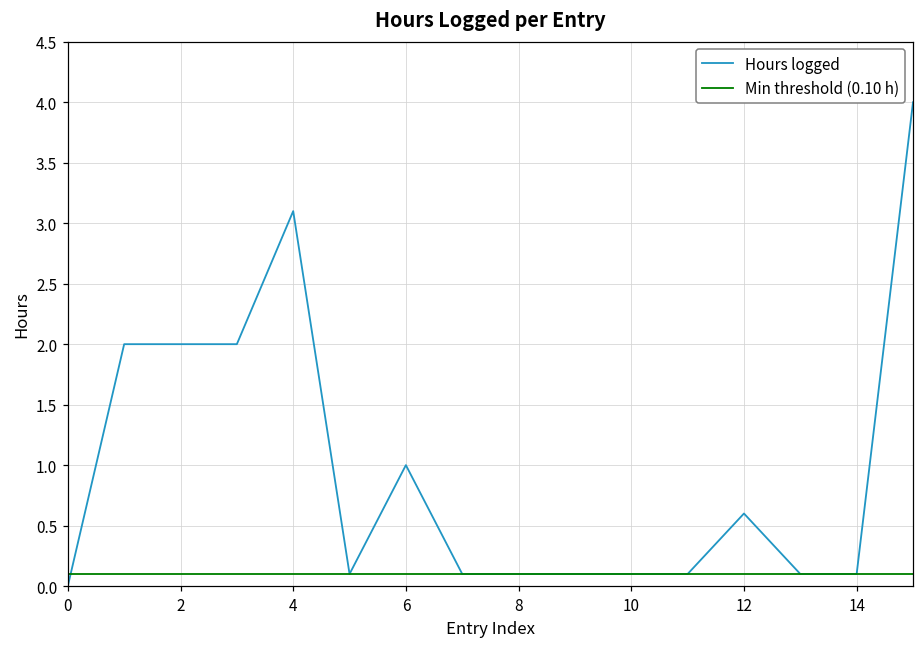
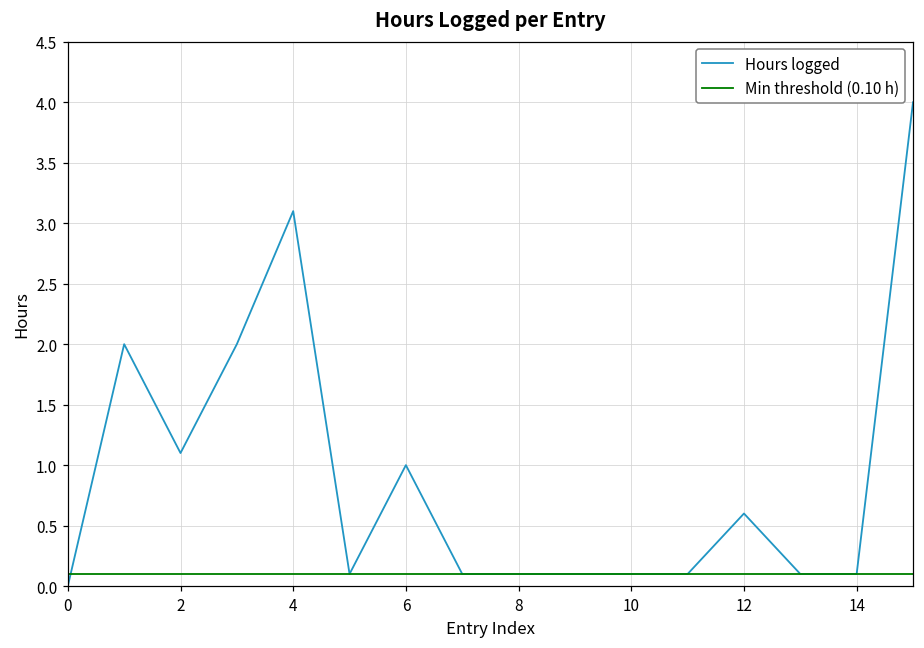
  {
    "0": 0.0,
-   "2": 2.0,
+   "2": 1.1,
    "4": 3.1,
    "6": 1.0,
    "8": 0.1,
    "10": 0.1,
    "12": 0.6,
    "14": 0.1
  }
